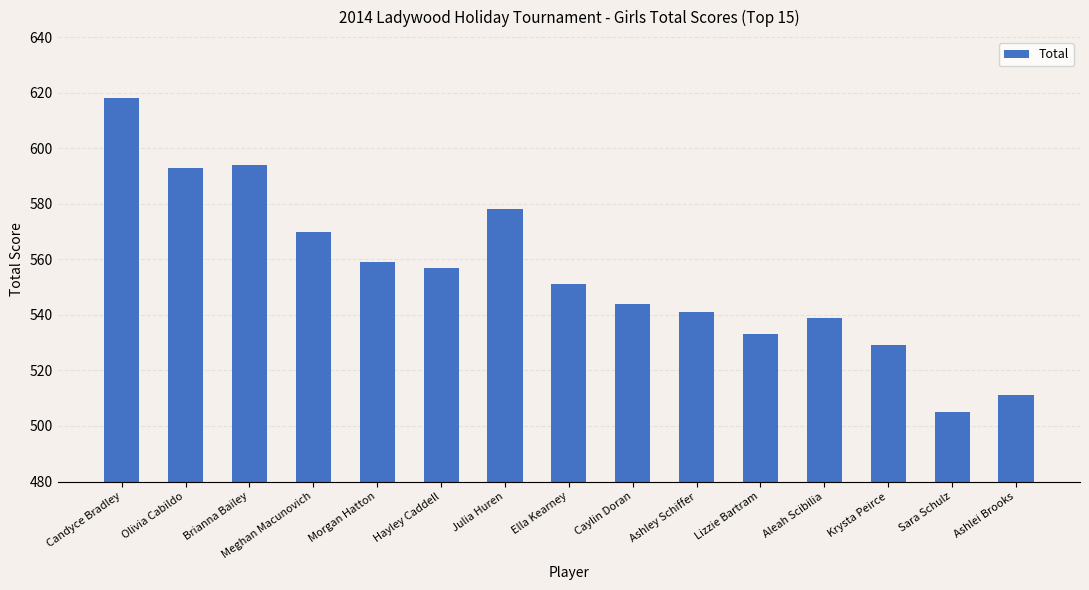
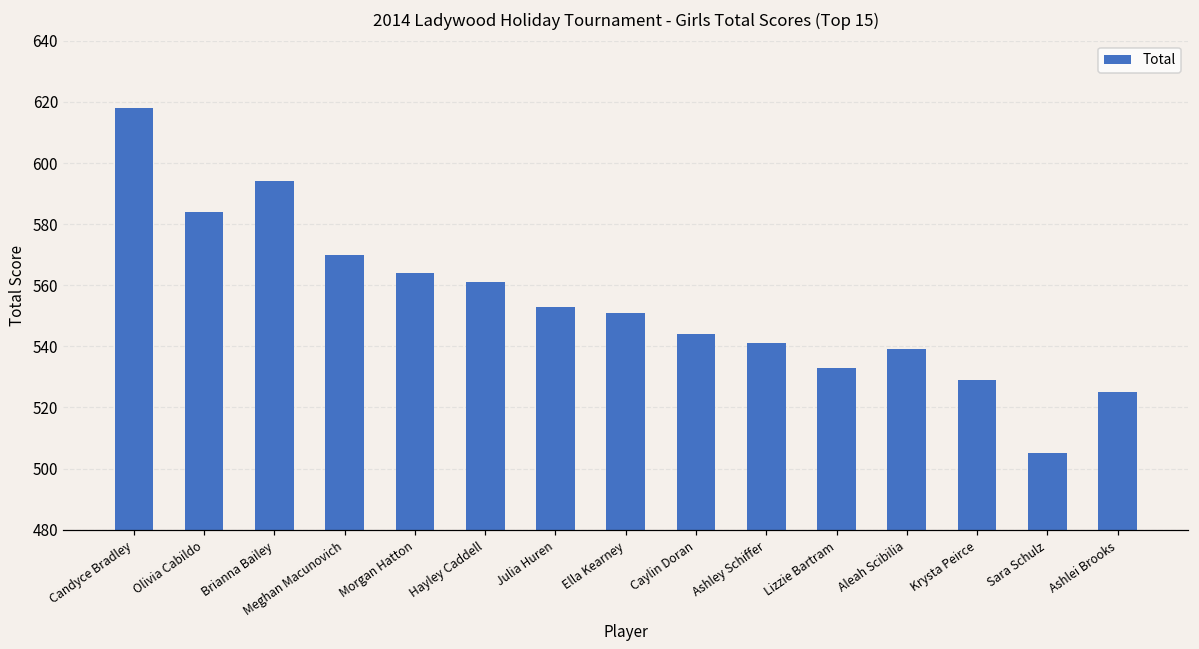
  {
    "Candyce Bradley": 618,
-   "Olivia Cabildo": 593,
+   "Olivia Cabildo": 584,
    "Brianna Bailey": 594,
    "Meghan Macunovich": 570,
-   "Morgan Hatton": 559,
-   "Hayley Caddell": 557,
-   "Julia Huren": 578,
+   "Morgan Hatton": 564,
+   "Hayley Caddell": 561,
+   "Julia Huren": 553,
    "Ella Kearney": 551,
    "Caylin Doran": 544,
    "Ashley Schiffer": 541,
    "Lizzie Bartram": 533,
    "Aleah Scibilia": 539,
    "Krysta Peirce": 529,
    "Sara Schulz": 505,
-   "Ashlei Brooks": 511
+   "Ashlei Brooks": 525
  }
